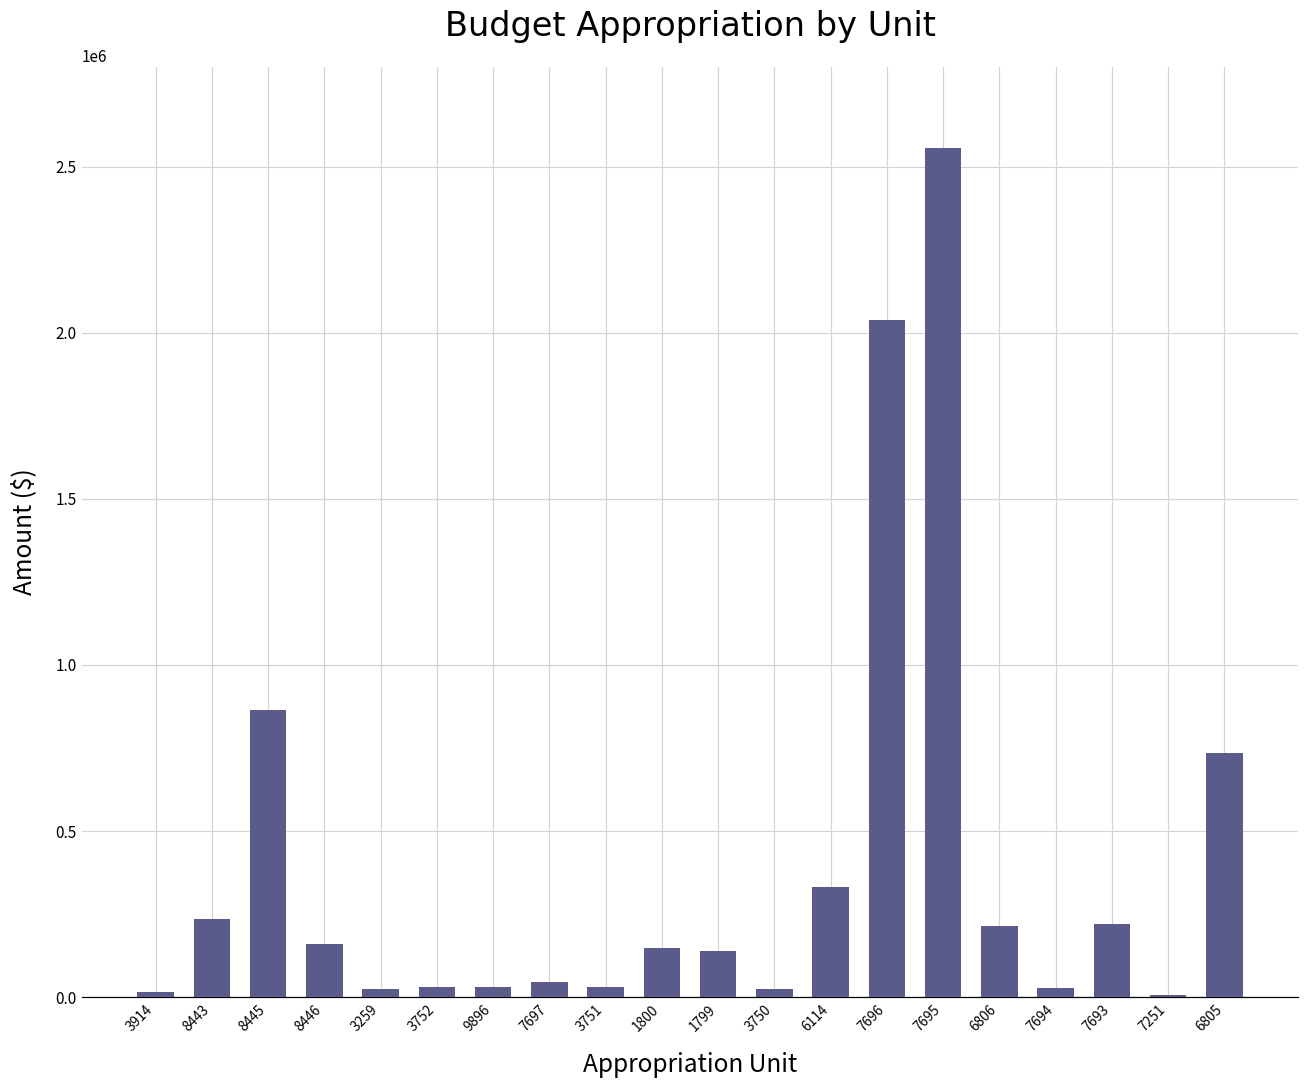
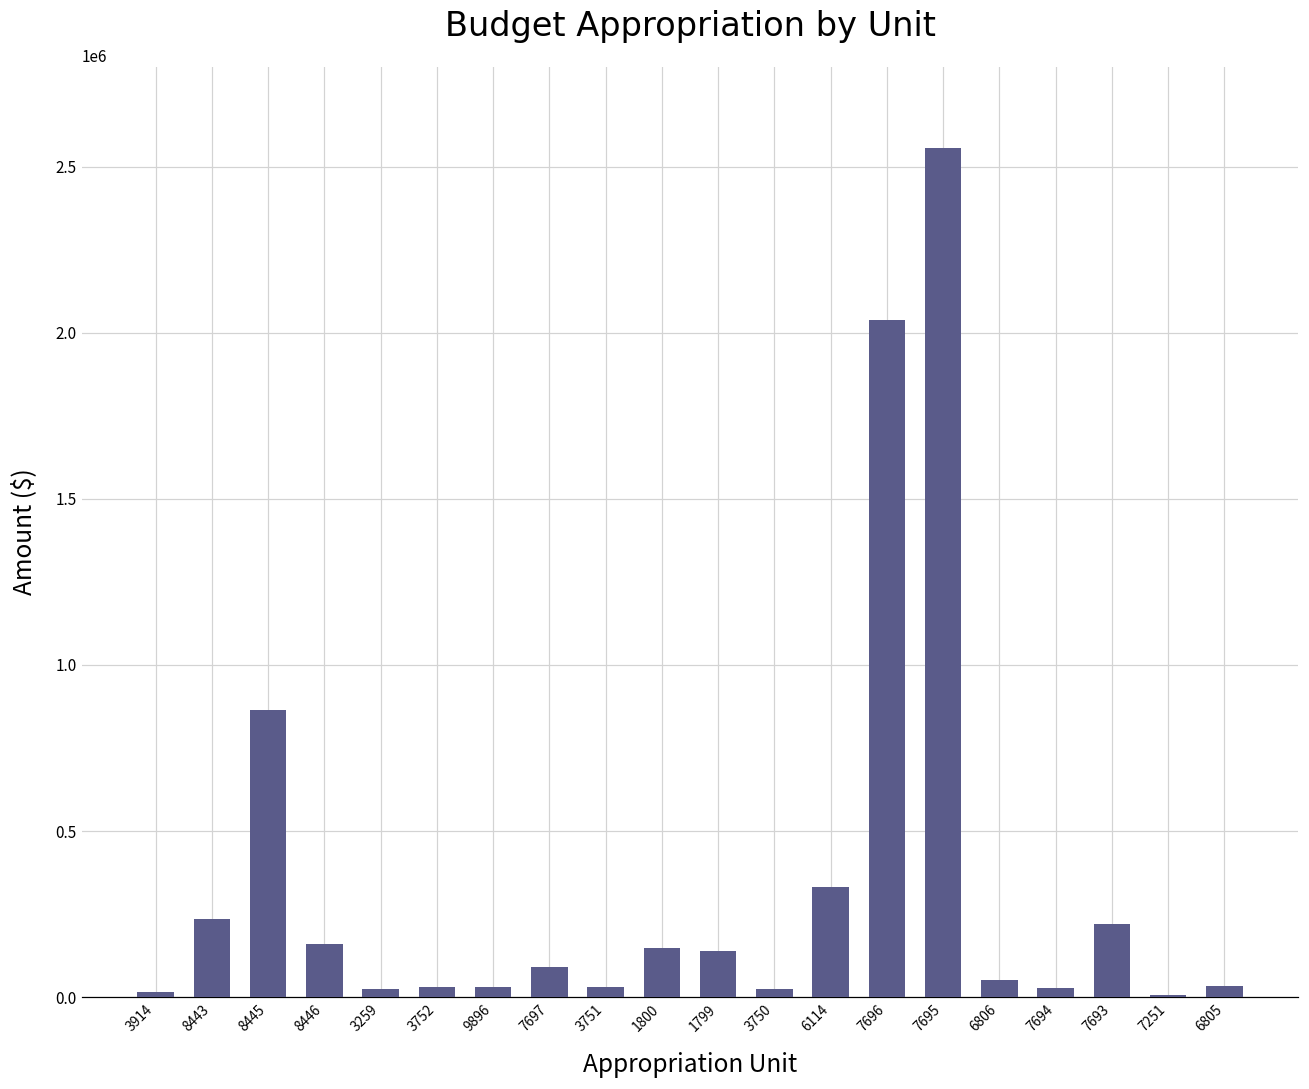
  {
    "3914": 20000,
    "8443": 230000,
    "8445": 860000,
    "8446": 160000,
    "3259": 30000,
    "3752": 30000,
    "9896": 30000,
-   "7697": 40000,
+   "7697": 90000,
    "3751": 30000,
    "1800": 150000,
    "1799": 140000,
    "3750": 30000,
    "6114": 330000,
    "7696": 2040000,
    "7695": 2560000,
-   "6806": 210000,
+   "6806": 50000,
    "7694": 30000,
    "7693": 220000,
-   "6805": 730000
+   "6805": 30000
  }
